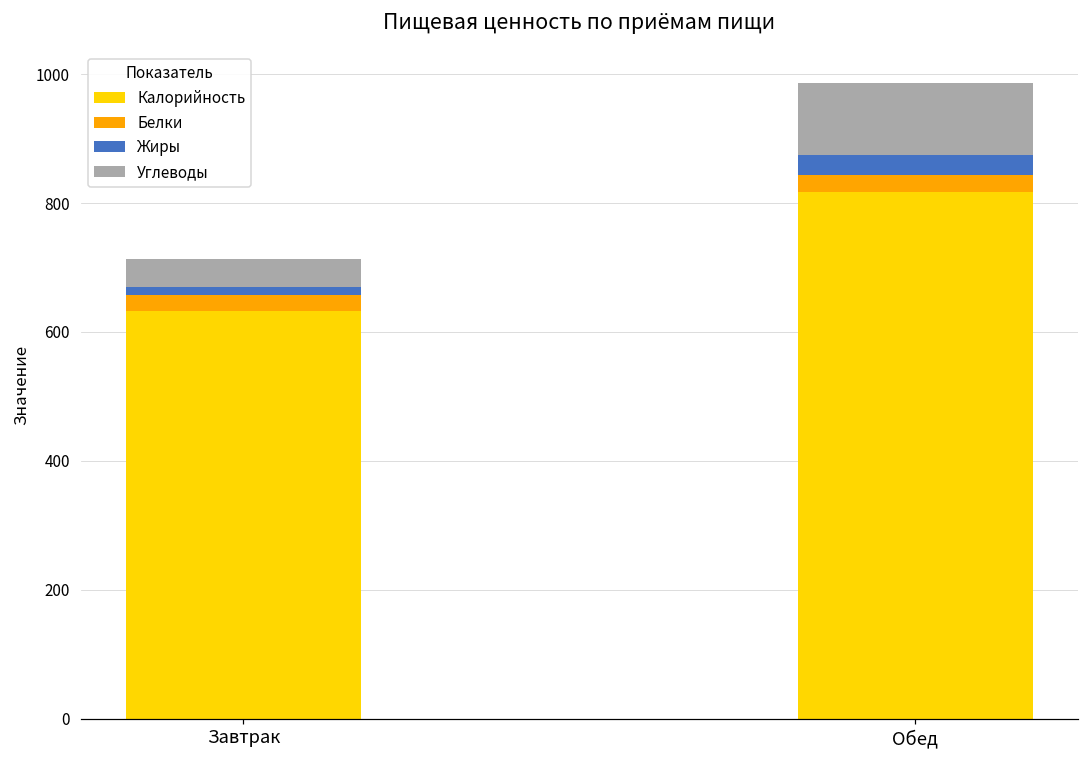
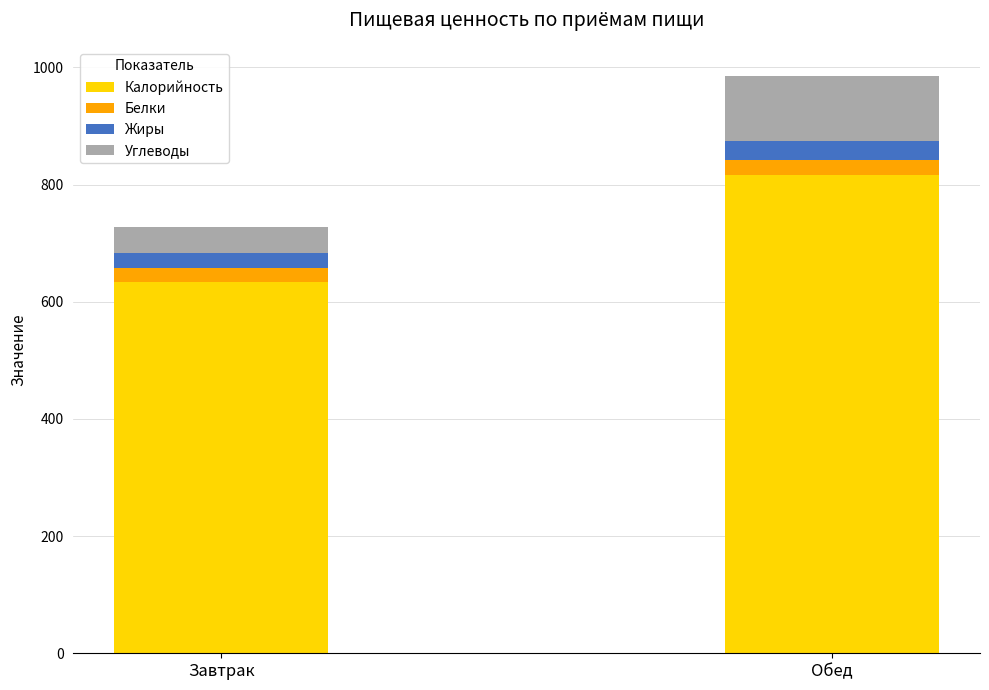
  {
    "Жиры": {
-     "Завтрак": 10,
+     "Завтрак": 30,
      "Обед": 30
    },
    "Углеводы": {
      "Завтрак": 40,
      "Обед": 110
    }
  }
